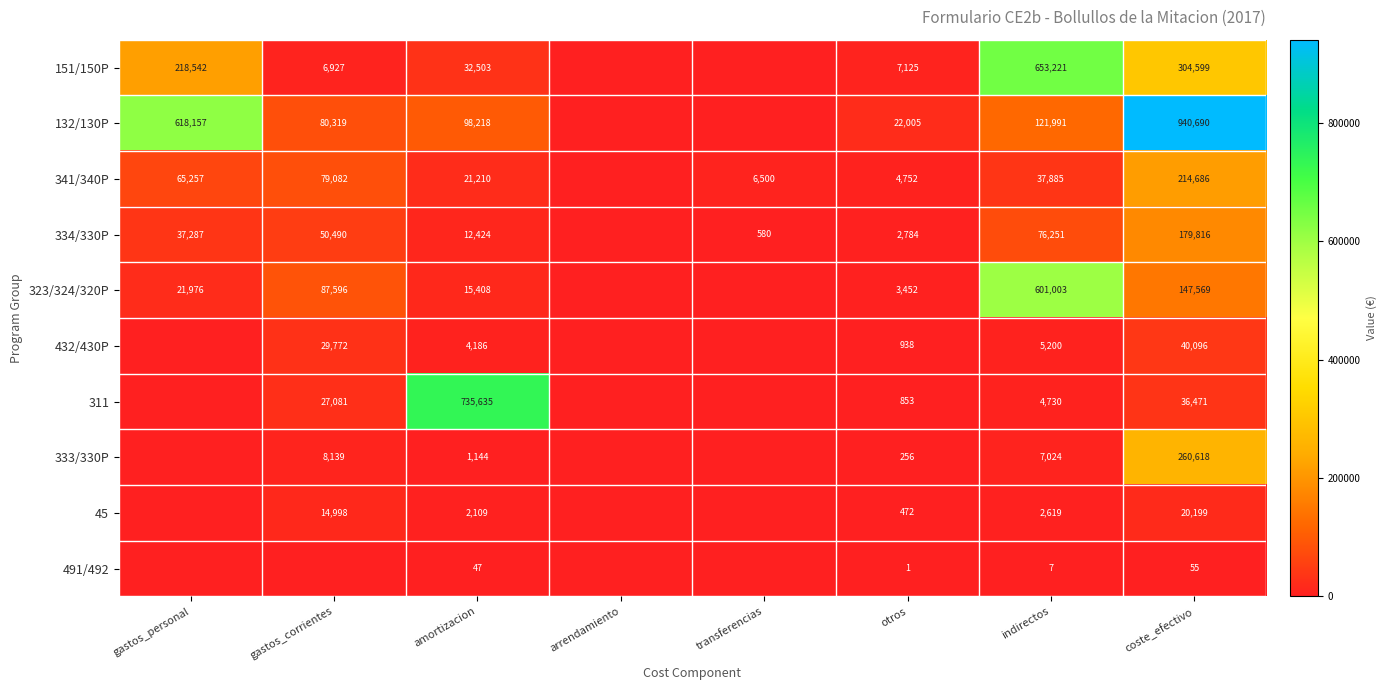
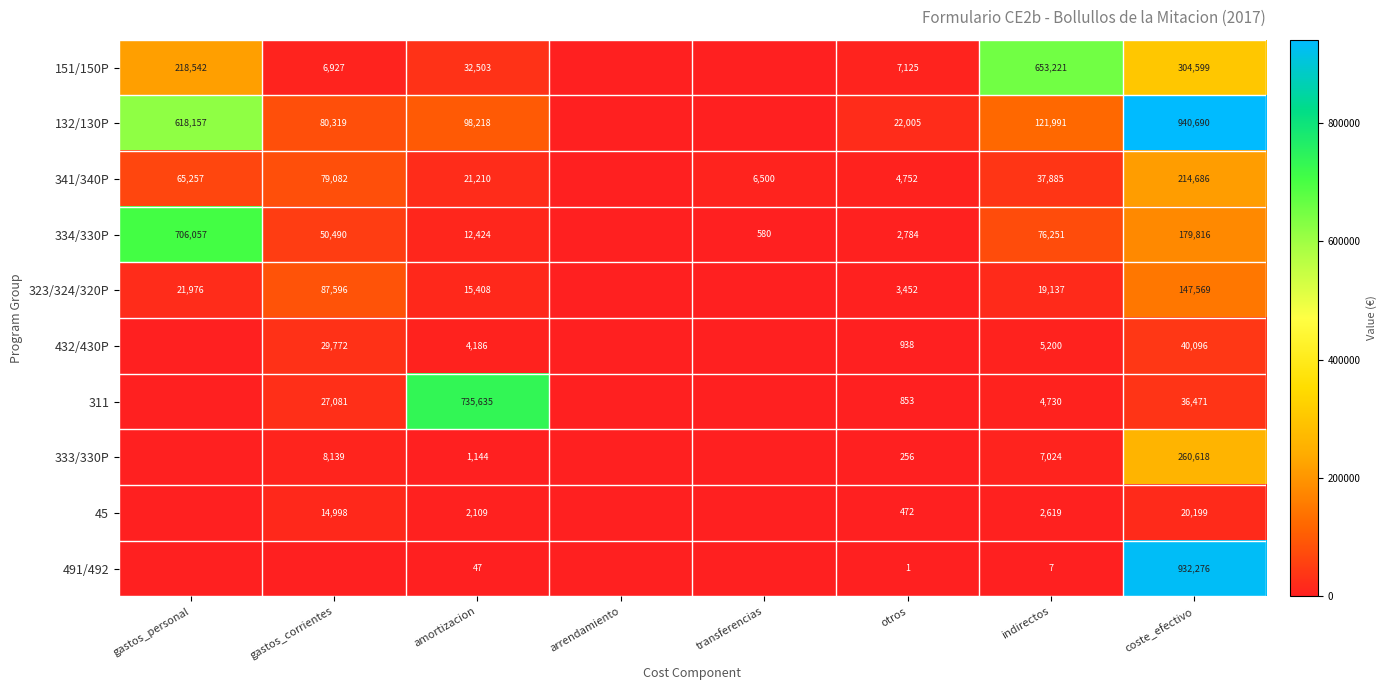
  {
    "151/150P": {
      "gastos_personal": "218,542",
      "gastos_corrientes": "6,927",
      "amortizacion": "32,503",
      "otros": "7,125",
      "indirectos": "653,221",
      "coste_efectivo": "304,599"
    },
    "132/130P": {
      "gastos_personal": "618,157",
      "gastos_corrientes": "80,319",
      "amortizacion": "98,218",
      "otros": "22,005",
      "indirectos": "121,991",
      "coste_efectivo": "940,690"
    },
    "341/340P": {
      "gastos_personal": "65,257",
      "gastos_corrientes": "79,082",
      "amortizacion": "21,210",
      "transferencias": "6,500",
      "otros": "4,752",
      "indirectos": "37,885",
      "coste_efectivo": "214,686"
    },
    "334/330P": {
-     "gastos_personal": "37,287",
+     "gastos_personal": "706,057",
      "gastos_corrientes": "50,490",
      "amortizacion": "12,424",
      "transferencias": "580",
      "otros": "2,784",
      "indirectos": "76,251",
      "coste_efectivo": "179,816"
    },
    "323/324/320P": {
      "gastos_personal": "21,976",
      "gastos_corrientes": "87,596",
      "amortizacion": "15,408",
      "otros": "3,452",
-     "indirectos": "601,003",
+     "indirectos": "19,137",
      "coste_efectivo": "147,569"
    },
    "432/430P": {
      "gastos_corrientes": "29,772",
      "amortizacion": "4,186",
      "otros": "938",
      "indirectos": "5,200",
      "coste_efectivo": "40,096"
    },
    "311": {
      "gastos_corrientes": "27,081",
      "amortizacion": "735,635",
      "otros": "853",
      "indirectos": "4,730",
      "coste_efectivo": "36,471"
    },
    "333/330P": {
      "gastos_corrientes": "8,139",
      "amortizacion": "1,144",
      "otros": "256",
      "indirectos": "7,024",
      "coste_efectivo": "260,618"
    },
    "45": {
      "gastos_corrientes": "14,998",
      "amortizacion": "2,109",
      "otros": "472",
      "indirectos": "2,619",
      "coste_efectivo": "20,199"
    },
    "491/492": {
      "amortizacion": "47",
      "otros": "1",
      "indirectos": "7",
-     "coste_efectivo": "55"
+     "coste_efectivo": "932,276"
    }
  }
